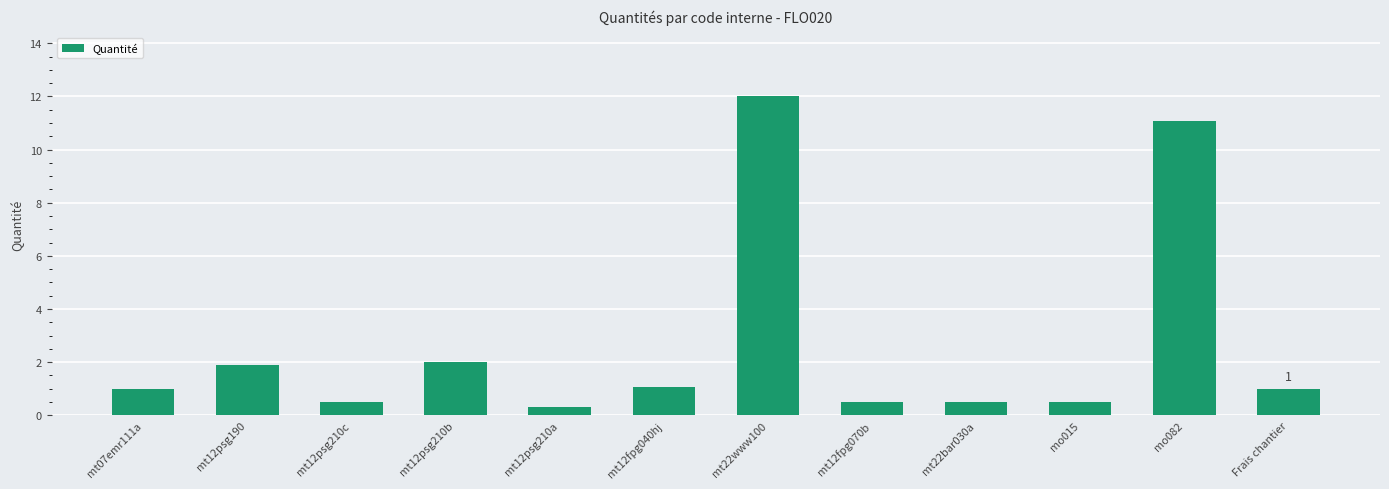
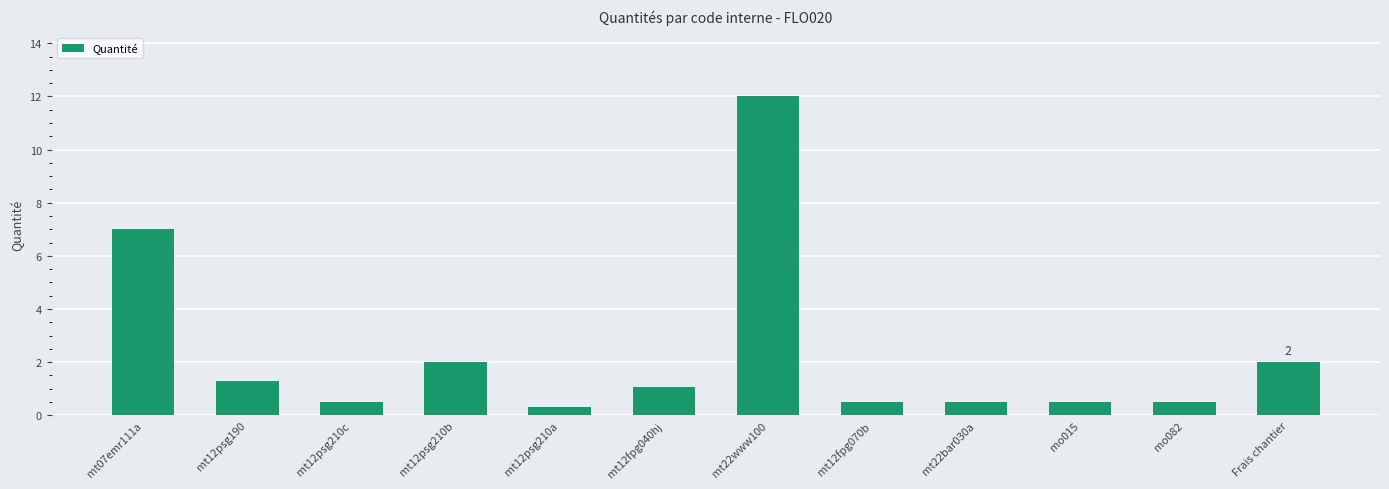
  {
-   "mt07emr111a": 1,
-   "mt12psg190": 1.9,
-   "mo082": 11.1,
-   "Frais chantier": 1
+   "mt07emr111a": 7,
+   "mt12psg190": 1.3,
+   "mo082": 0.5,
+   "Frais chantier": 2
  }
